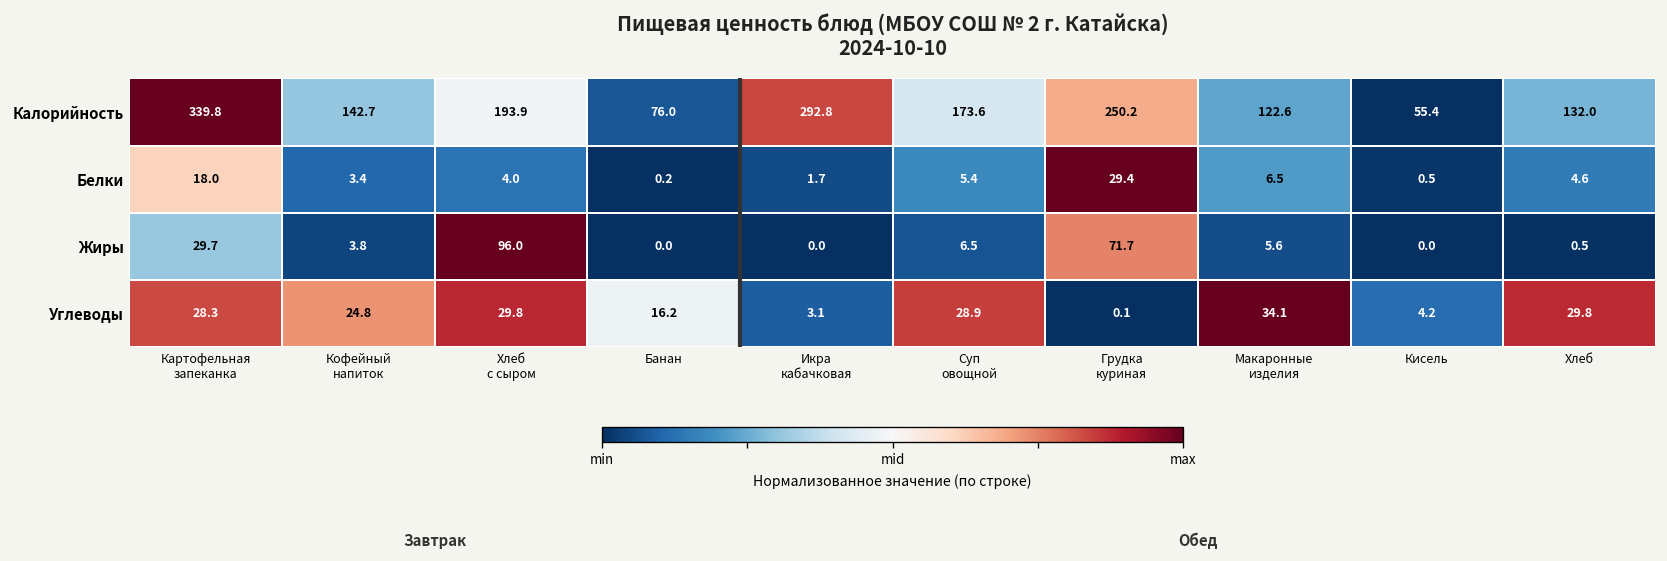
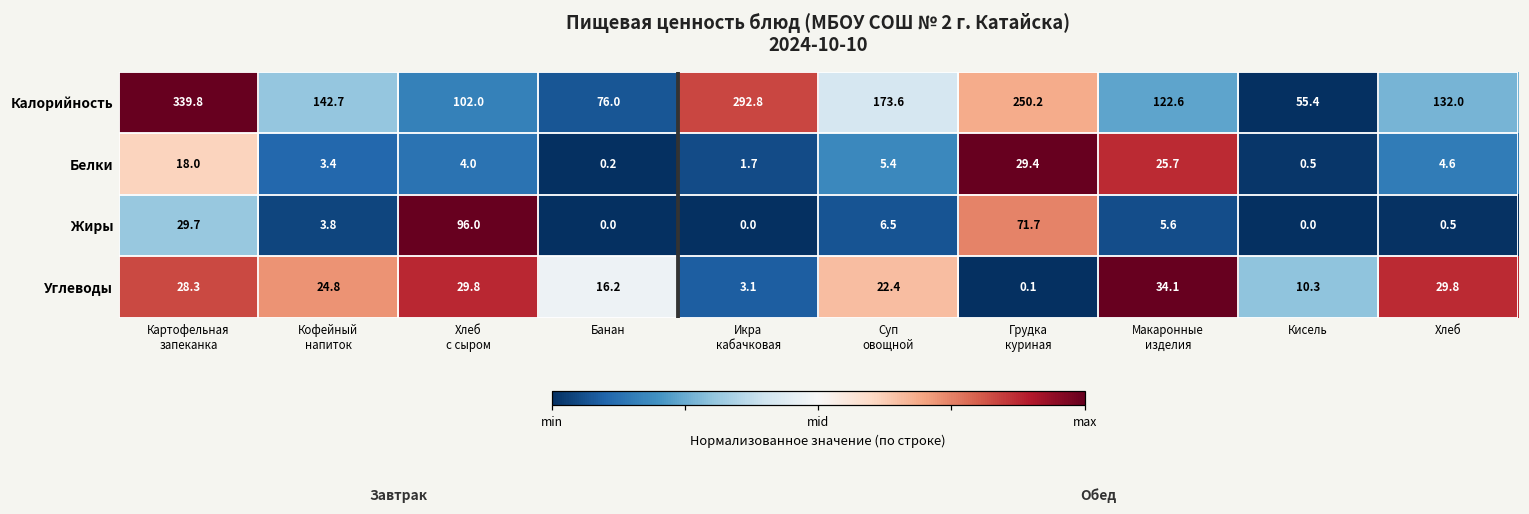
  {
    "Калорийность": {
      "Картофельная запеканка": 339.8,
      "Кофейный напиток": 142.7,
-     "Хлеб с сыром": 193.9,
+     "Хлеб с сыром": 102.0,
      "Банан": 76.0,
      "Икра кабачковая": 292.8,
      "Суп овощной": 173.6,
      "Грудка куриная": 250.2,
      "Макаронные изделия": 122.6,
      "Кисель": 55.4,
      "Хлеб": 132.0
    },
    "Белки": {
      "Картофельная запеканка": 18.0,
      "Кофейный напиток": 3.4,
      "Хлеб с сыром": 4.0,
      "Банан": 0.2,
      "Икра кабачковая": 1.7,
      "Суп овощной": 5.4,
      "Грудка куриная": 29.4,
-     "Макаронные изделия": 6.5,
+     "Макаронные изделия": 25.7,
      "Кисель": 0.5,
      "Хлеб": 4.6
    },
    "Жиры": {
      "Картофельная запеканка": 29.7,
      "Кофейный напиток": 3.8,
      "Хлеб с сыром": 96.0,
      "Банан": 0.0,
      "Икра кабачковая": 0.0,
      "Суп овощной": 6.5,
      "Грудка куриная": 71.7,
      "Макаронные изделия": 5.6,
      "Кисель": 0.0,
      "Хлеб": 0.5
    },
    "Углеводы": {
      "Картофельная запеканка": 28.3,
      "Кофейный напиток": 24.8,
      "Хлеб с сыром": 29.8,
      "Банан": 16.2,
      "Икра кабачковая": 3.1,
-     "Суп овощной": 28.9,
+     "Суп овощной": 22.4,
      "Грудка куриная": 0.1,
      "Макаронные изделия": 34.1,
-     "Кисель": 4.2,
+     "Кисель": 10.3,
      "Хлеб": 29.8
    }
  }
